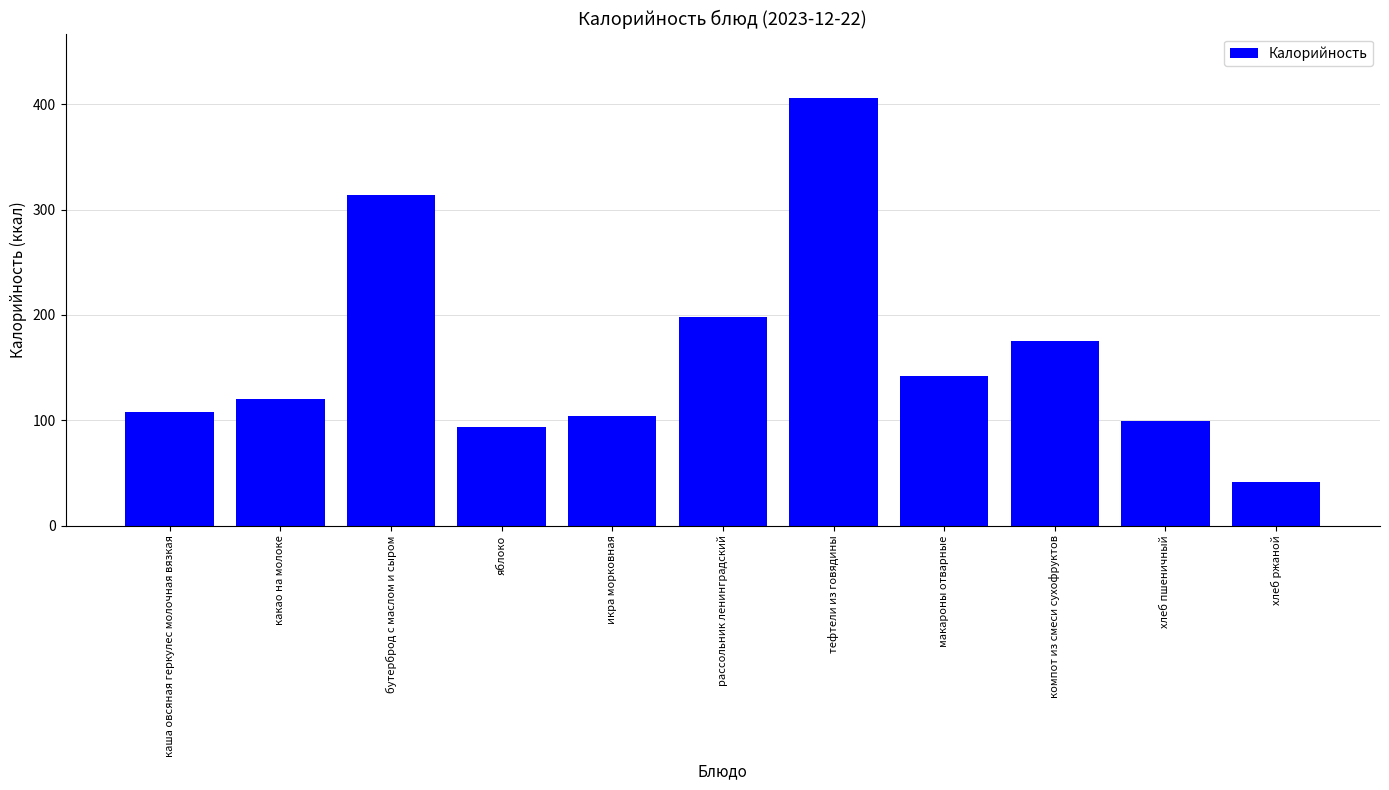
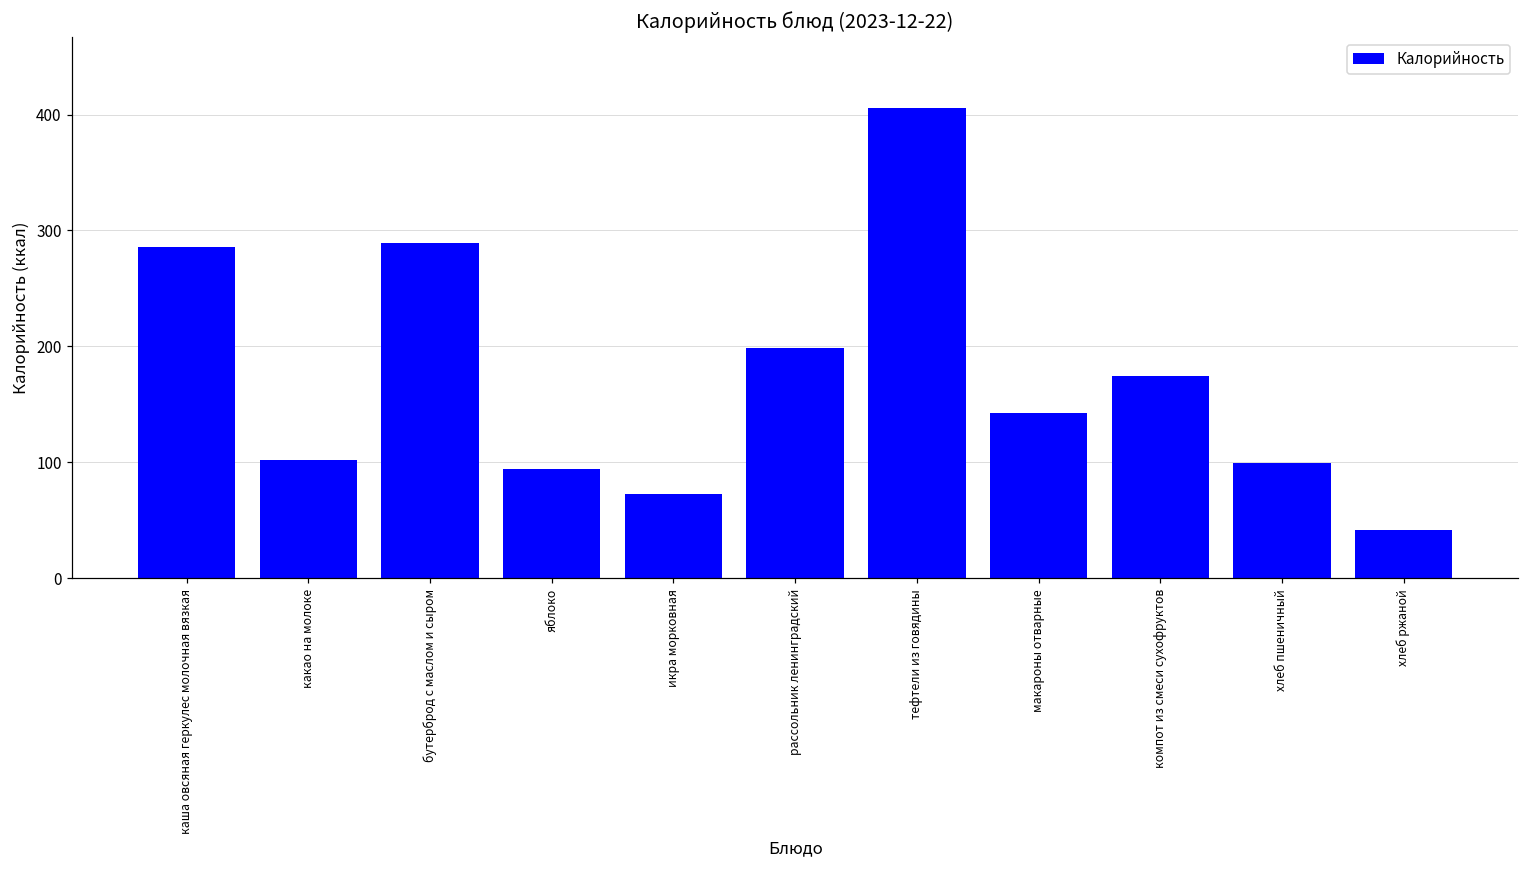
  {
-   "каша овсяная геркулес молочная вязкая": 108,
-   "какао на молоке": 120,
-   "бутерброд с маслом и сыром": 314,
+   "каша овсяная геркулес молочная вязкая": 285,
+   "какао на молоке": 102,
+   "бутерброд с маслом и сыром": 289,
    "яблоко": 94,
-   "икра морковная": 104,
+   "икра морковная": 73,
    "рассольник ленинградский": 198,
    "тефтели из говядины": 406,
    "макароны отварные": 142,
    "компот из смеси сухофруктов": 175,
    "хлеб пшеничный": 99,
    "хлеб ржаной": 42
  }
